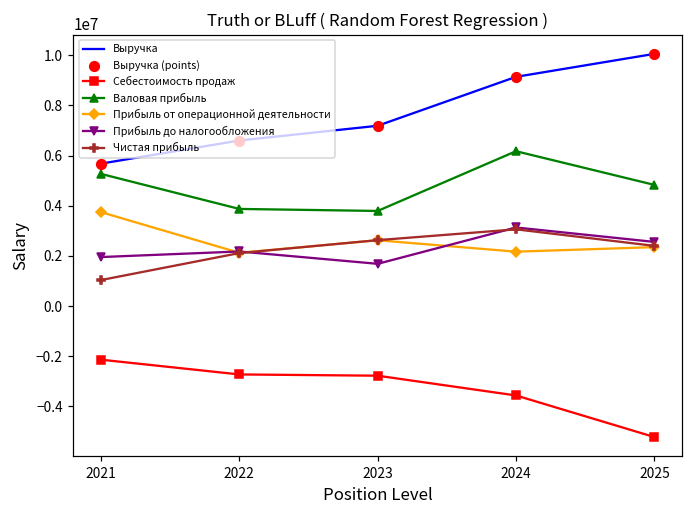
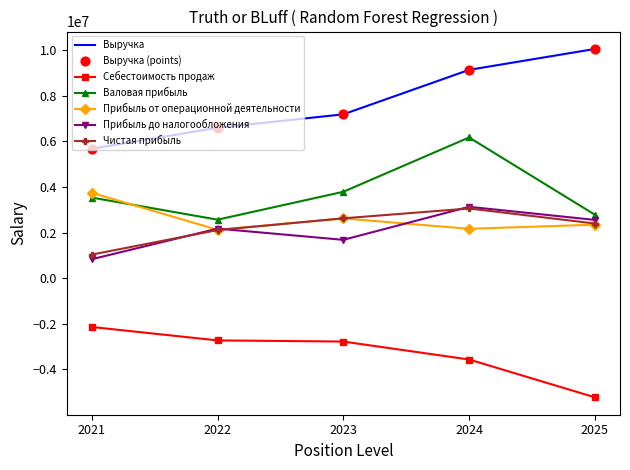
  {
    "Валовая прибыль": {
-     "2021": 5300000,
-     "2022": 3900000,
+     "2021": 3500000,
+     "2022": 2600000,
      "2023": 3800000,
      "2024": 6200000,
-     "2025": 4800000
+     "2025": 2800000
    },
    "Прибыль от операционной деятельности": {
      "2021": 3700000,
      "2024": 2200000
    },
    "Прибыль до налогообложения": {
-     "2021": 2000000,
+     "2021": 800000,
      "2023": 1700000,
      "2025": 2600000
    },
    "Чистая прибыль": {
      "2021": 1000000
    }
  }
